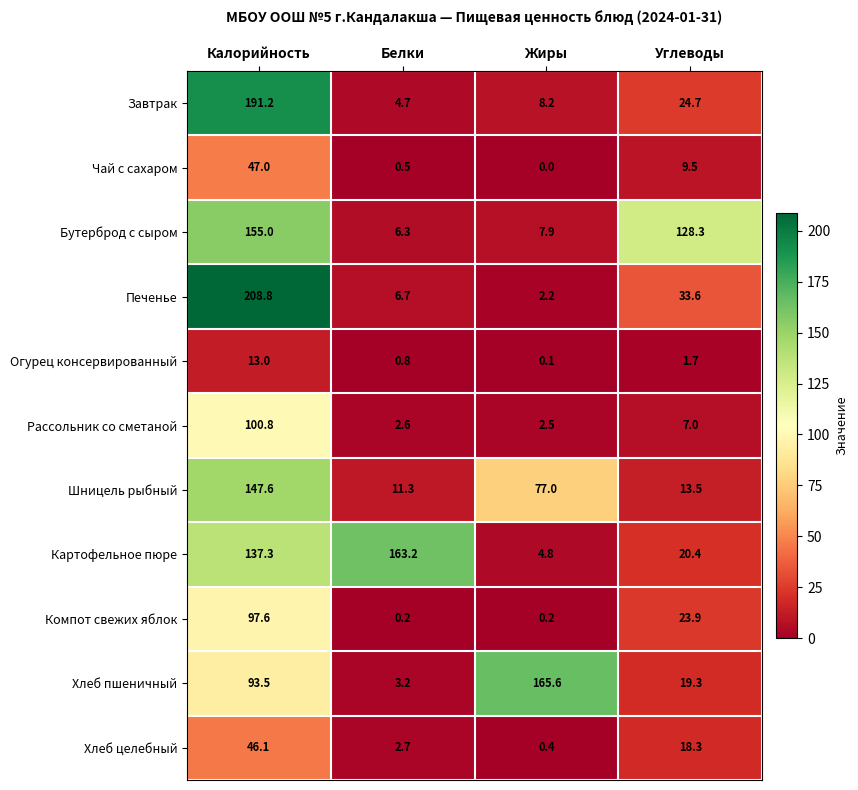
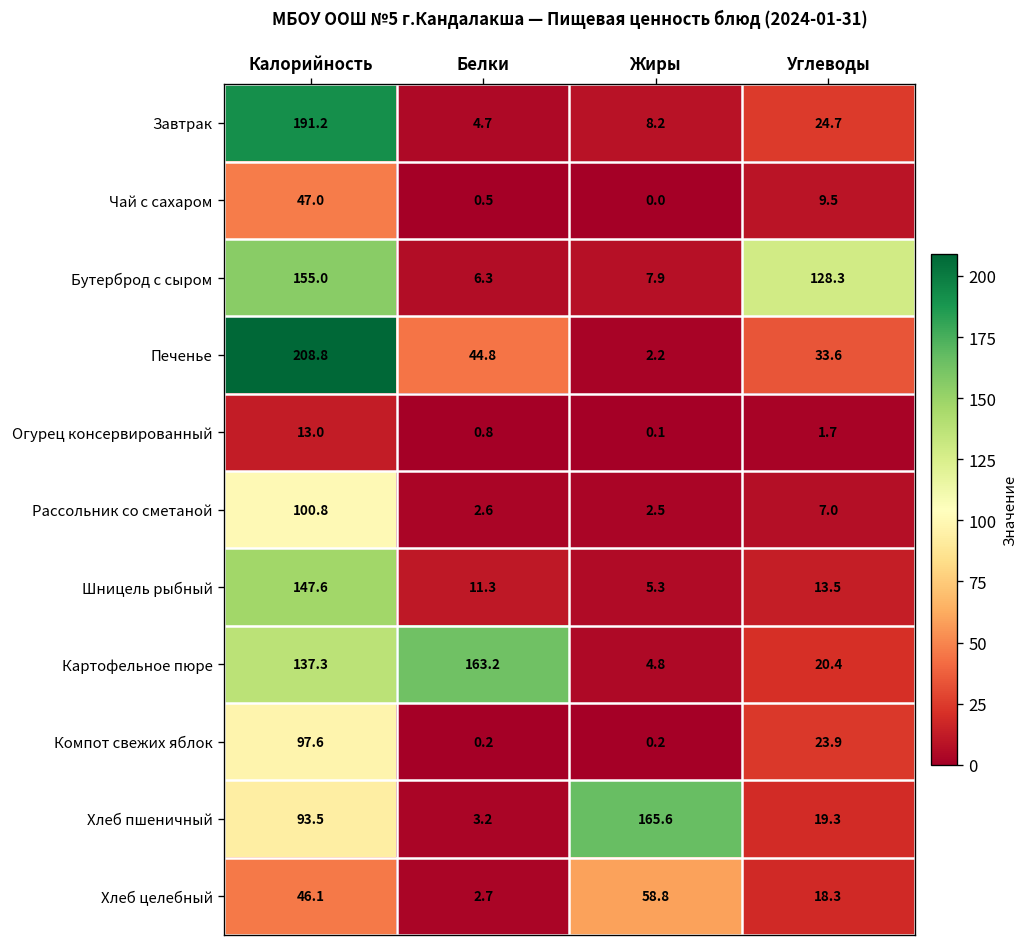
  {
    "Завтрак": {
      "Калорийность": 191.2,
      "Белки": 4.7,
      "Жиры": 8.2,
      "Углеводы": 24.7
    },
    "Чай с сахаром": {
      "Калорийность": 47.0,
      "Белки": 0.5,
      "Жиры": 0.0,
      "Углеводы": 9.5
    },
    "Бутерброд с сыром": {
      "Калорийность": 155.0,
      "Белки": 6.3,
      "Жиры": 7.9,
      "Углеводы": 128.3
    },
    "Печенье": {
      "Калорийность": 208.8,
-     "Белки": 6.7,
+     "Белки": 44.8,
      "Жиры": 2.2,
      "Углеводы": 33.6
    },
    "Огурец консервированный": {
      "Калорийность": 13.0,
      "Белки": 0.8,
      "Жиры": 0.1,
      "Углеводы": 1.7
    },
    "Рассольник со сметаной": {
      "Калорийность": 100.8,
      "Белки": 2.6,
      "Жиры": 2.5,
      "Углеводы": 7.0
    },
    "Шницель рыбный": {
      "Калорийность": 147.6,
      "Белки": 11.3,
-     "Жиры": 77.0,
+     "Жиры": 5.3,
      "Углеводы": 13.5
    },
    "Картофельное пюре": {
      "Калорийность": 137.3,
      "Белки": 163.2,
      "Жиры": 4.8,
      "Углеводы": 20.4
    },
    "Компот свежих яблок": {
      "Калорийность": 97.6,
      "Белки": 0.2,
      "Жиры": 0.2,
      "Углеводы": 23.9
    },
    "Хлеб пшеничный": {
      "Калорийность": 93.5,
      "Белки": 3.2,
      "Жиры": 165.6,
      "Углеводы": 19.3
    },
    "Хлеб целебный": {
      "Калорийность": 46.1,
      "Белки": 2.7,
-     "Жиры": 0.4,
+     "Жиры": 58.8,
      "Углеводы": 18.3
    }
  }
